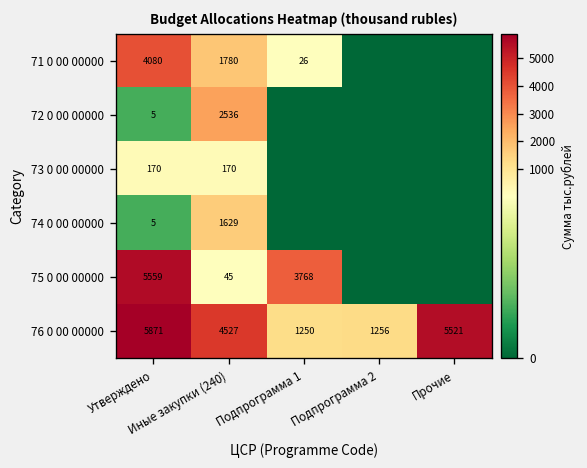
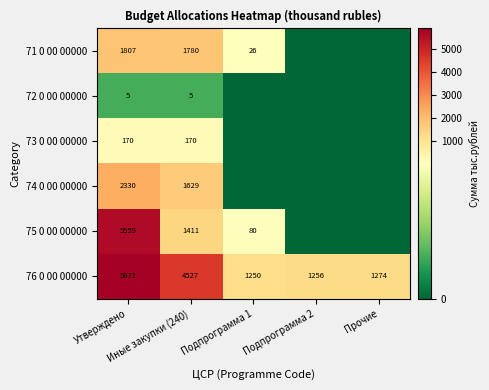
  {
    "71 0 00 00000": {
-     "Утверждено": 4080,
+     "Утверждено": 1807,
      "Иные закупки (240)": 1780,
      "Подпрограмма 1": 26
    },
    "72 0 00 00000": {
      "Утверждено": 5,
-     "Иные закупки (240)": 2536
+     "Иные закупки (240)": 5
    },
    "73 0 00 00000": {
      "Утверждено": 170,
      "Иные закупки (240)": 170
    },
    "74 0 00 00000": {
-     "Утверждено": 5,
+     "Утверждено": 2330,
      "Иные закупки (240)": 1629
    },
    "75 0 00 00000": {
      "Утверждено": 5559,
-     "Иные закупки (240)": 45,
-     "Подпрограмма 1": 3768
+     "Иные закупки (240)": 1411,
+     "Подпрограмма 1": 80
    },
    "76 0 00 00000": {
      "Утверждено": 5871,
      "Иные закупки (240)": 4527,
      "Подпрограмма 1": 1250,
      "Подпрограмма 2": 1256,
-     "Прочие": 5521
+     "Прочие": 1274
    }
  }
